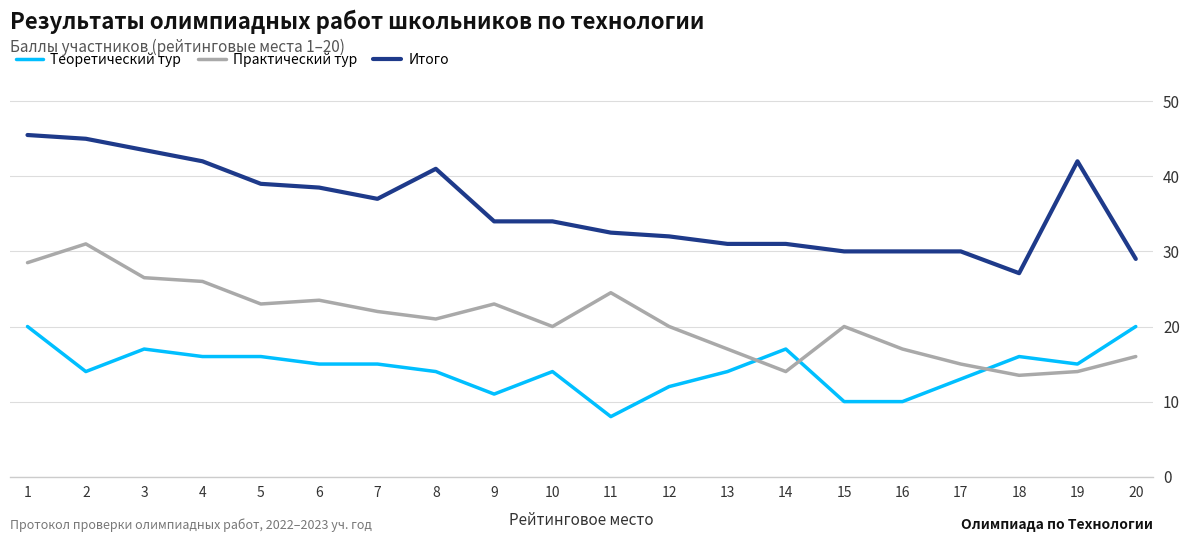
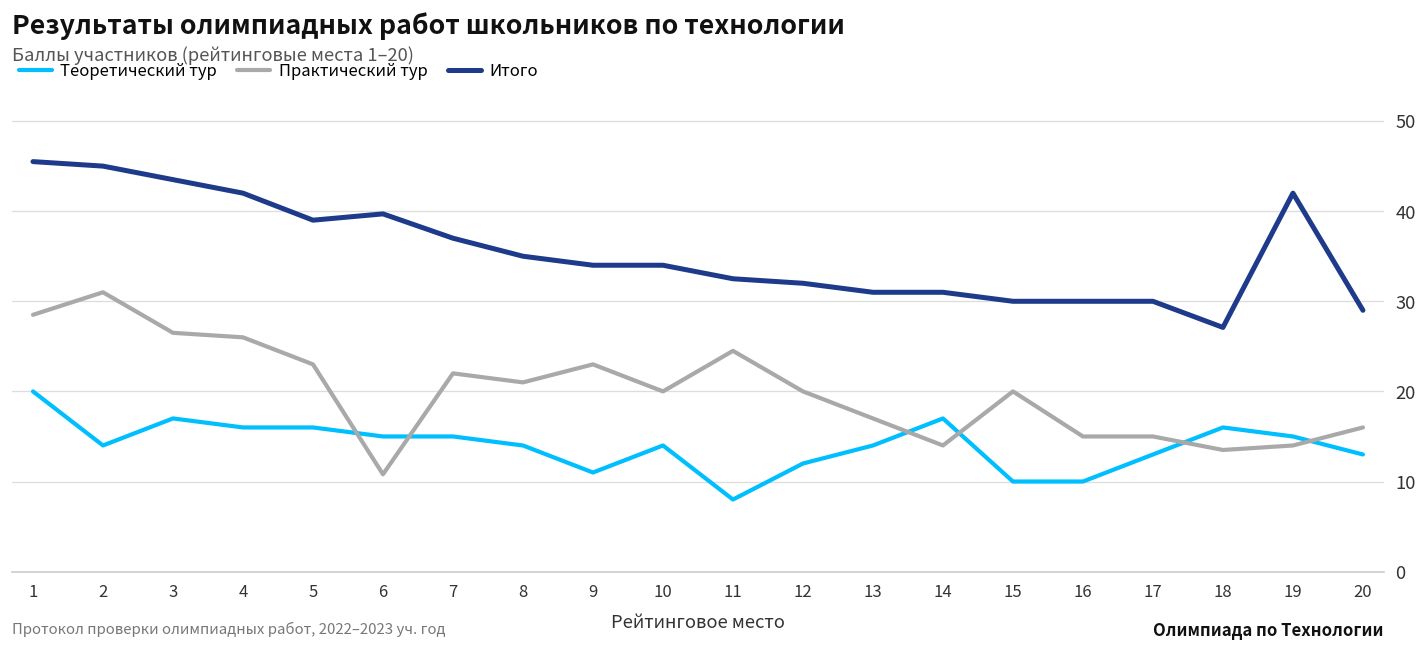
  {
    "Теоретический тур": {
      "1": 20,
      "2": 14,
      "3": 17,
      "4": 16,
      "5": 16,
      "6": 15,
      "7": 15,
      "8": 14,
      "9": 11,
      "10": 14,
      "11": 8,
      "12": 12,
      "13": 14,
      "14": 17,
      "15": 10,
      "16": 10,
      "17": 13,
      "18": 16,
      "19": 15,
-     "20": 20
+     "20": 13
    },
    "Практический тур": {
      "1": 29,
      "2": 31,
      "3": 27,
      "4": 26,
      "5": 23,
-     "6": 24,
+     "6": 11,
      "7": 22,
      "8": 21,
      "9": 23,
      "10": 20,
      "11": 25,
      "12": 20,
      "13": 17,
      "14": 14,
      "15": 20,
-     "16": 17,
+     "16": 15,
      "17": 15,
      "18": 14,
      "19": 14,
      "20": 16
    },
    "Итого": {
      "1": 46,
      "2": 45,
      "3": 44,
      "4": 42,
      "5": 39,
-     "6": 39,
+     "6": 40,
      "7": 37,
-     "8": 41,
+     "8": 35,
      "9": 34,
      "10": 34,
      "11": 33,
      "12": 32,
      "13": 31,
      "14": 31,
      "15": 30,
      "16": 30,
      "17": 30,
      "18": 27,
      "19": 42,
      "20": 29
    }
  }
